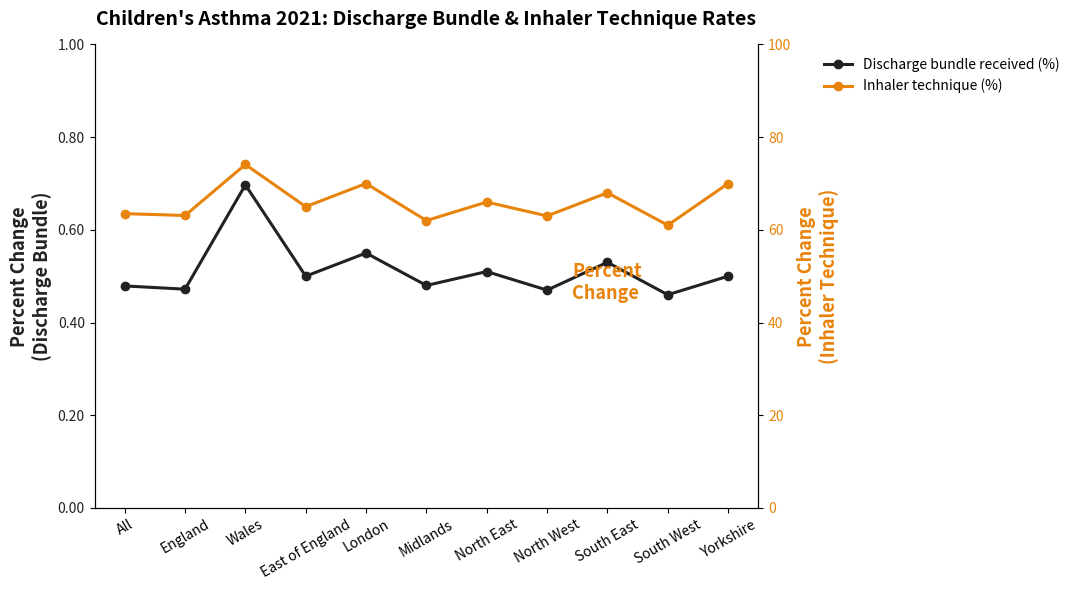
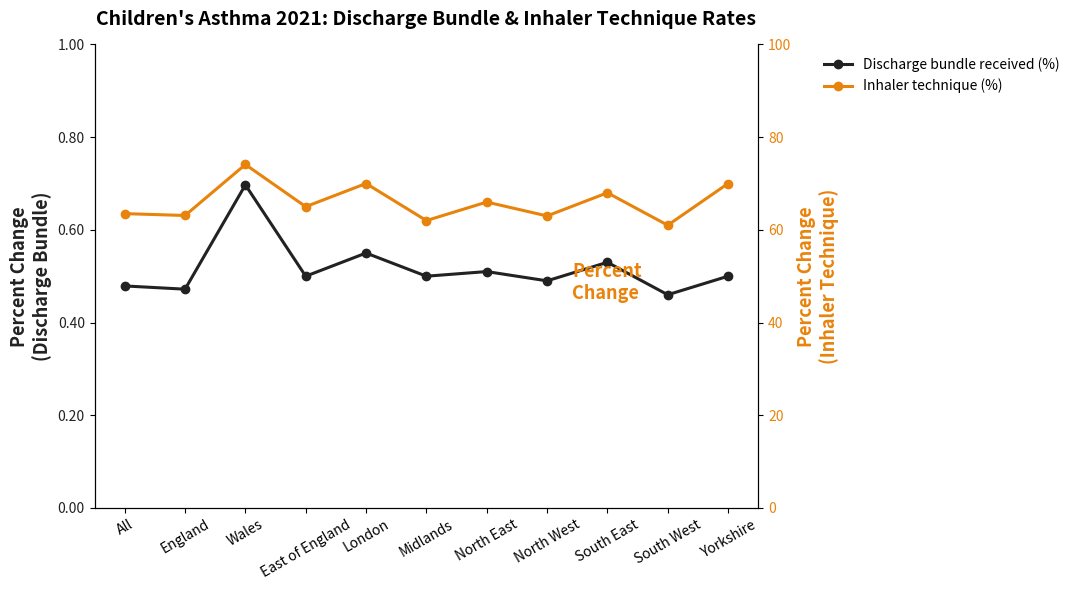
  {
    "Discharge bundle received (%)": {
      "All": 0.48,
      "England": 0.47,
      "Wales": 0.70,
      "East of England": 0.50,
      "London": 0.55,
-     "Midlands": 0.48,
+     "Midlands": 0.50,
      "North East": 0.51,
-     "North West": 0.47,
+     "North West": 0.49,
      "South East": 0.53,
      "South West": 0.46,
      "Yorkshire": 0.50
    },
    "Inhaler technique (%)": {
      "All": 64,
      "England": 63,
      "Wales": 74,
      "East of England": 65,
      "London": 70,
      "Midlands": 62,
      "North East": 66,
      "North West": 63,
      "South East": 68,
      "South West": 61,
      "Yorkshire": 70
    }
  }
